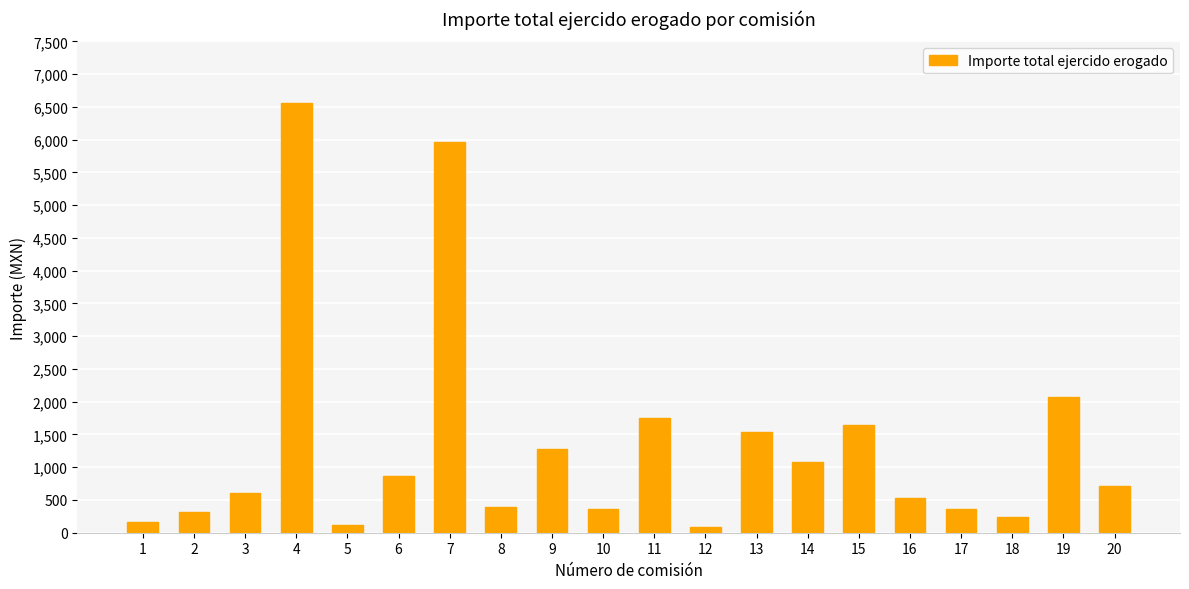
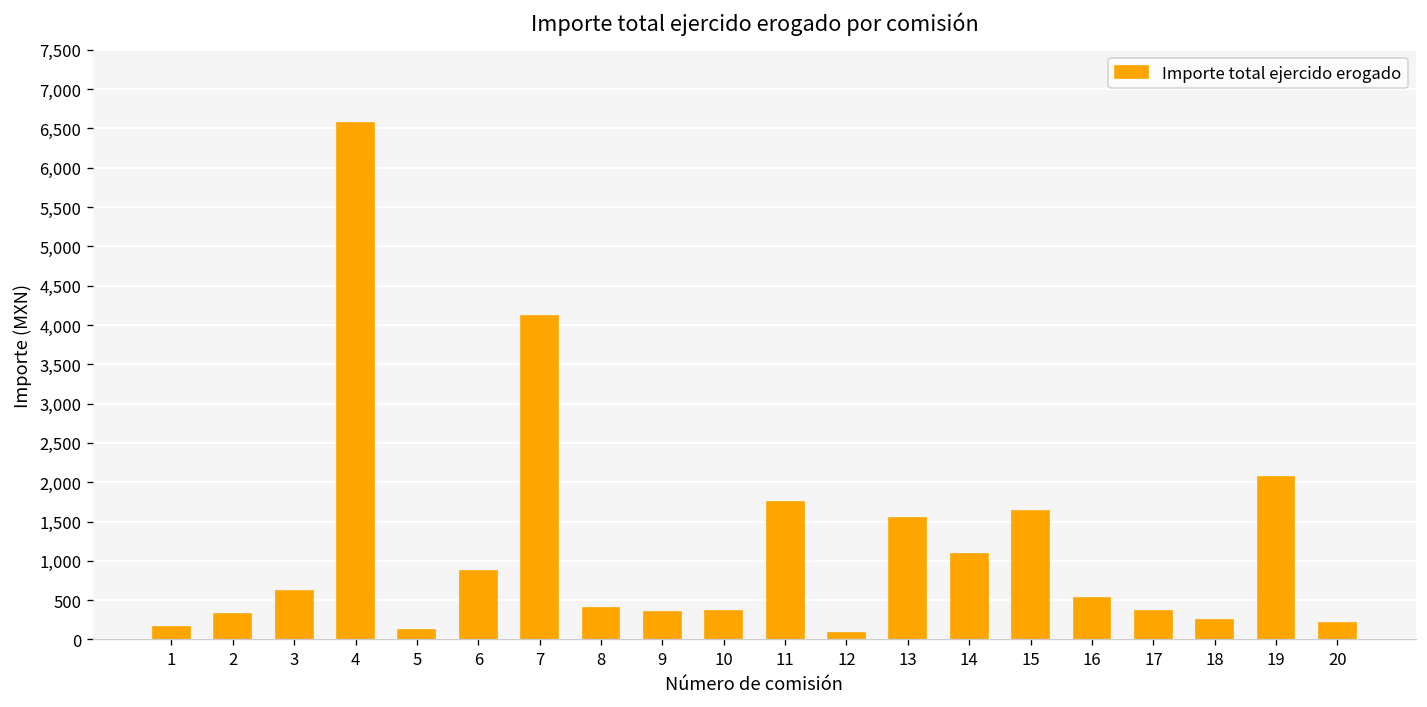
  {
    "1": "200",
    "2": "300",
    "3": "600",
    "4": "6,600",
    "5": "100",
    "6": "900",
-   "7": "6,000",
+   "7": "4,100",
    "8": "400",
-   "9": "1,300",
+   "9": "400",
    "10": "400",
    "11": "1,800",
    "12": "100",
    "13": "1,500",
    "14": "1,100",
    "15": "1,600",
    "16": "500",
    "17": "400",
    "18": "200",
    "19": "2,100",
-   "20": "700"
+   "20": "200"
  }
